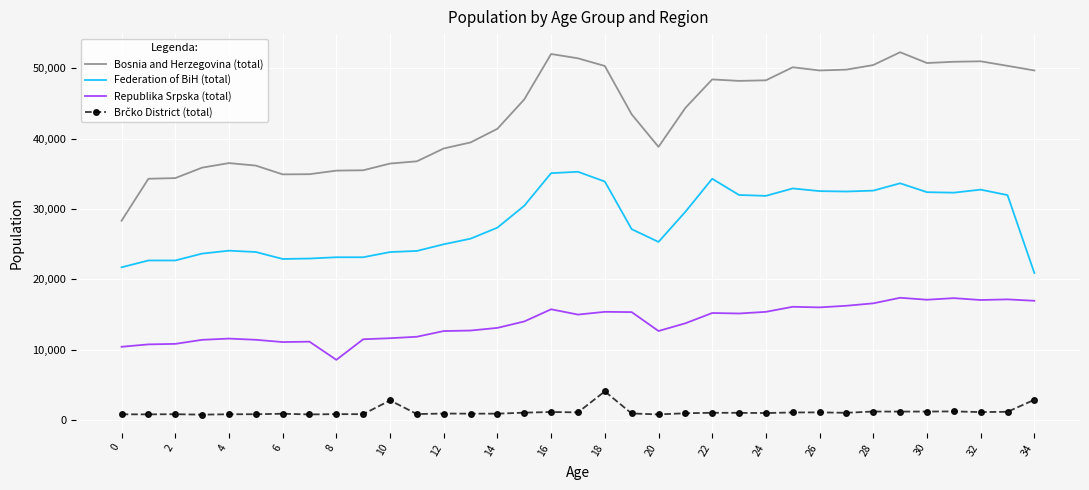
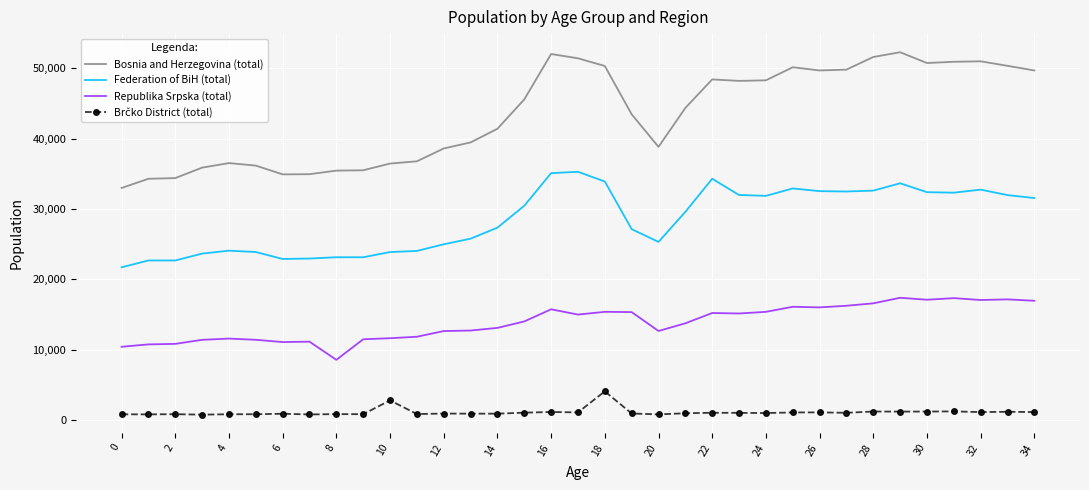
  {
    "Bosnia and Herzegovina (total)": {
-     "0": "28,000",
+     "0": "33,000",
      "2": "34,000",
      "4": "37,000",
      "6": "35,000",
      "8": "35,000",
      "10": "36,000",
      "12": "39,000",
      "14": "41,000",
      "16": "52,000",
      "18": "50,000",
      "20": "39,000",
      "22": "48,000",
      "24": "48,000",
      "26": "50,000",
-     "28": "50,000",
+     "28": "52,000",
      "30": "51,000",
      "32": "51,000",
      "34": "50,000"
    },
    "Federation of BiH (total)": {
      "0": "22,000",
      "2": "23,000",
      "4": "24,000",
      "6": "23,000",
      "8": "23,000",
      "10": "24,000",
      "12": "25,000",
      "14": "27,000",
      "16": "35,000",
      "18": "34,000",
      "20": "25,000",
      "22": "34,000",
      "24": "32,000",
      "26": "33,000",
      "28": "33,000",
      "30": "32,000",
      "32": "33,000",
-     "34": "21,000"
+     "34": "32,000"
    },
    "Republika Srpska (total)": {
      "0": "10,000",
      "2": "11,000",
      "4": "12,000",
      "6": "11,000",
      "8": "9,000",
      "10": "12,000",
      "12": "13,000",
      "14": "13,000",
      "16": "16,000",
      "18": "15,000",
      "20": "13,000",
      "22": "15,000",
      "24": "15,000",
      "26": "16,000",
      "28": "17,000",
      "30": "17,000",
      "32": "17,000",
      "34": "17,000"
    },
    "Brčko District (total)": {
      "0": "1,000",
      "2": "1,000",
      "4": "1,000",
      "6": "1,000",
      "8": "1,000",
      "10": "3,000",
      "12": "1,000",
      "14": "1,000",
      "16": "1,000",
      "18": "4,000",
      "20": "1,000",
      "22": "1,000",
      "24": "1,000",
      "26": "1,000",
      "28": "1,000",
      "30": "1,000",
      "32": "1,000",
-     "34": "3,000"
+     "34": "1,000"
    }
  }
